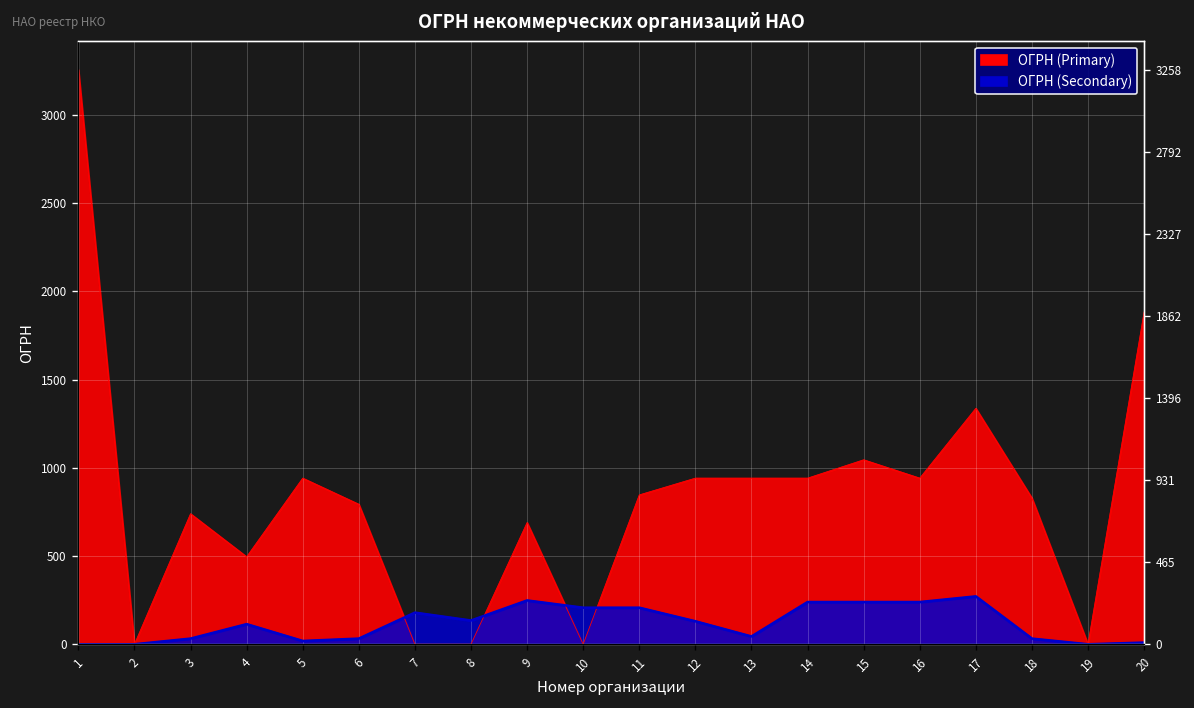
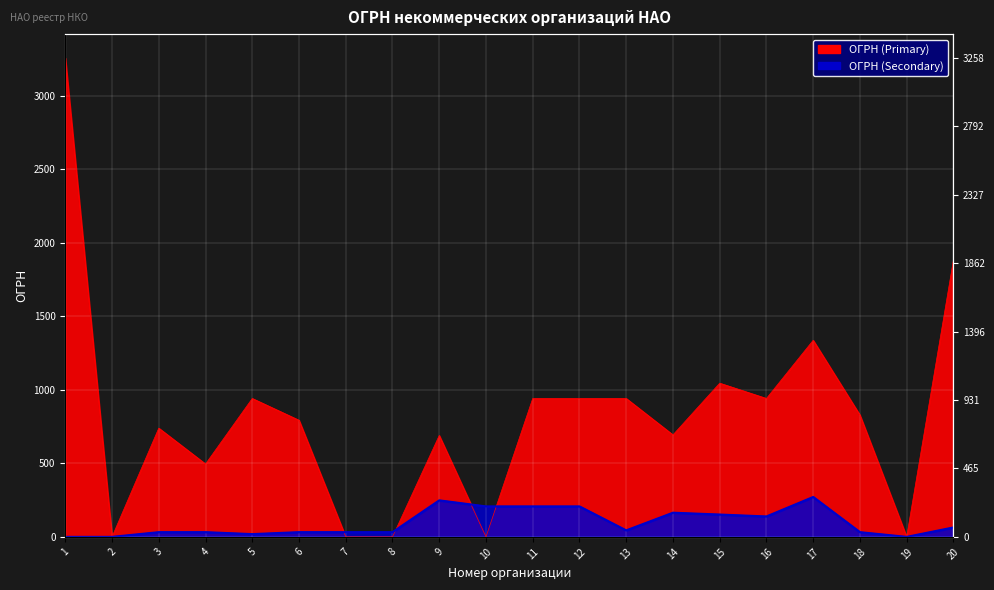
  {
    "ОГРН (Primary)": {
      "1": 3260,
      "3": 740,
      "4": 500,
      "5": 940,
      "6": 790,
      "7": 0,
      "8": 0,
      "9": 690,
      "10": 0,
-     "11": 850,
+     "11": 940,
      "12": 940,
      "13": 940,
-     "14": 940,
+     "14": 690,
      "15": 1050,
      "16": 940,
      "17": 1340,
      "18": 830,
      "20": 1880
    },
    "ОГРН (Secondary)": {
      "1": 0,
      "3": 30,
-     "4": 110,
+     "4": 30,
      "5": 20,
      "6": 30,
-     "7": 180,
-     "8": 130,
+     "7": 30,
+     "8": 30,
      "9": 250,
      "10": 210,
      "11": 210,
-     "12": 130,
+     "12": 210,
      "13": 40,
-     "14": 240,
-     "15": 240,
-     "16": 240,
+     "14": 160,
+     "15": 150,
+     "16": 140,
      "17": 270,
      "18": 30,
-     "20": 10
+     "20": 60
    }
  }
